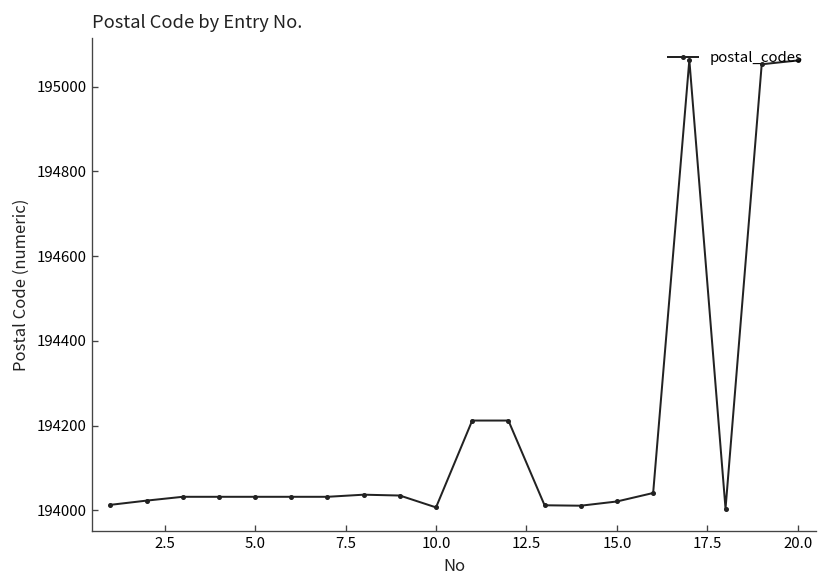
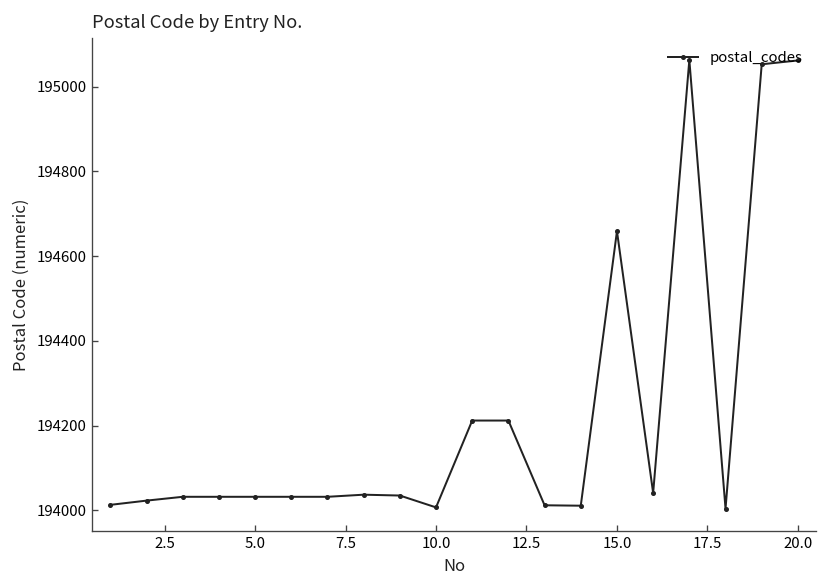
  {
    "5.0": 194030,
    "10.0": 194010,
-   "15.0": 194020,
+   "15.0": 194660,
    "20.0": 195060
  }
